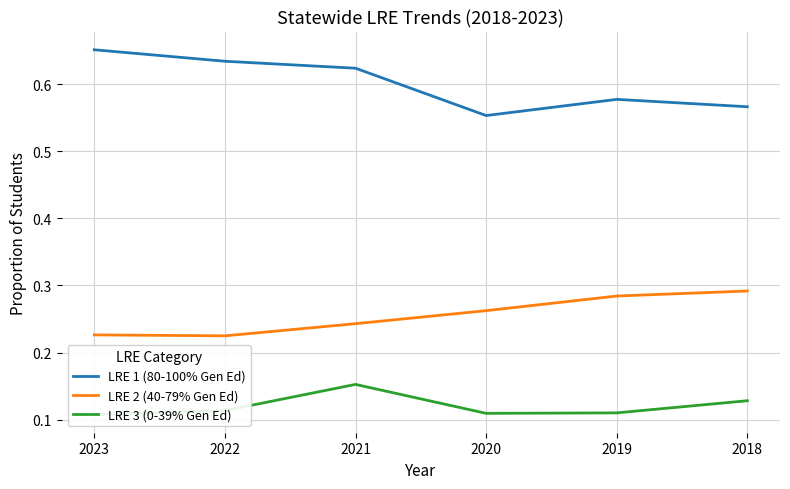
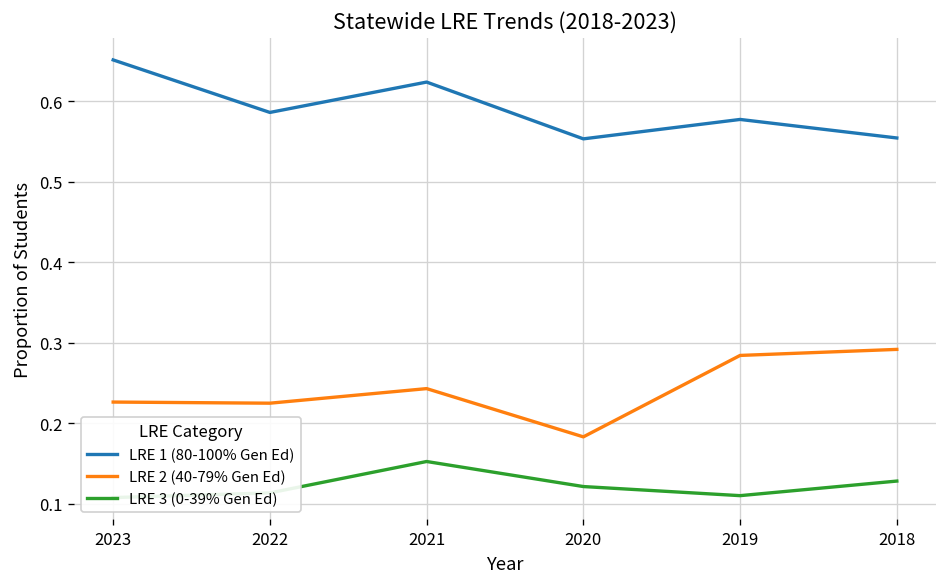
  {
    "LRE 1 (80-100% Gen Ed)": {
      "2023": 0.65,
-     "2022": 0.63,
+     "2022": 0.59,
      "2021": 0.62,
      "2020": 0.55,
      "2019": 0.58,
-     "2018": 0.57
+     "2018": 0.55
    },
    "LRE 2 (40-79% Gen Ed)": {
      "2023": 0.23,
      "2022": 0.23,
      "2021": 0.24,
-     "2020": 0.26,
+     "2020": 0.18,
      "2019": 0.28,
      "2018": 0.29
    },
    "LRE 3 (0-39% Gen Ed)": {
      "2021": 0.15,
-     "2020": 0.11,
+     "2020": 0.12,
      "2019": 0.11,
      "2018": 0.13
    }
  }
